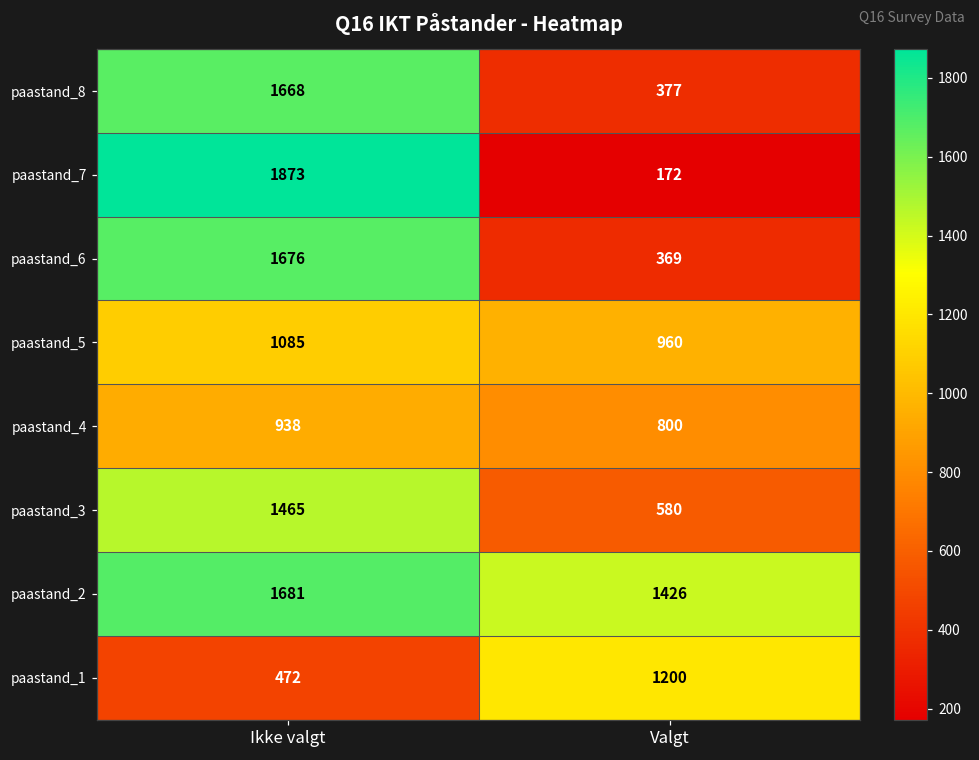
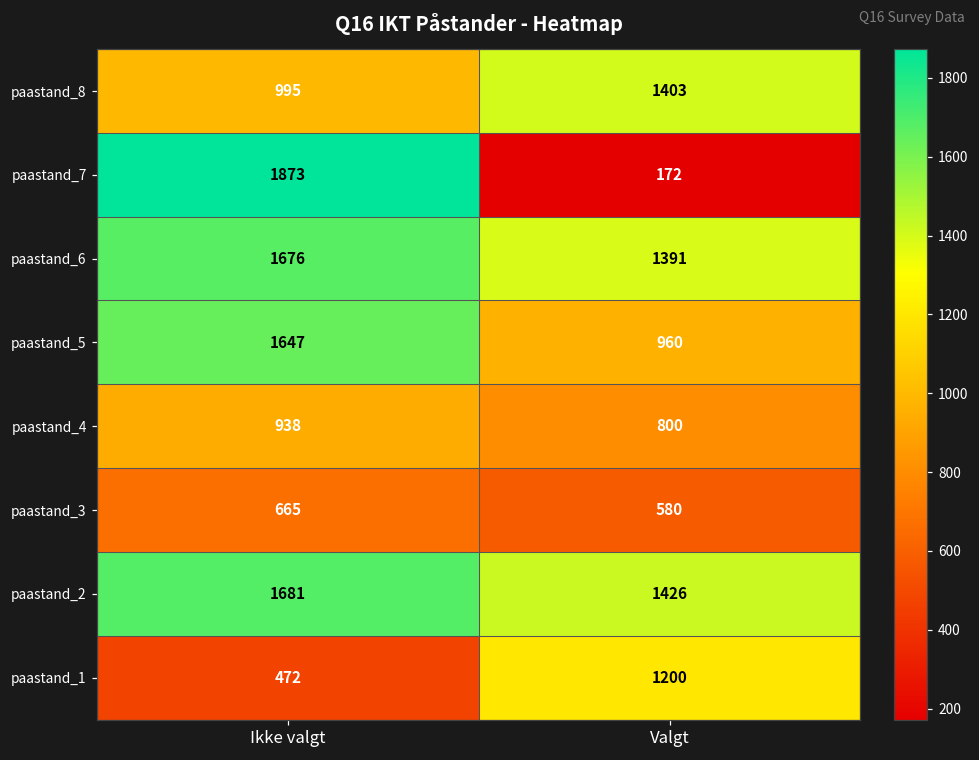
  {
    "paastand_8": {
-     "Ikke valgt": 1668,
-     "Valgt": 377
+     "Ikke valgt": 995,
+     "Valgt": 1403
    },
    "paastand_7": {
      "Ikke valgt": 1873,
      "Valgt": 172
    },
    "paastand_6": {
      "Ikke valgt": 1676,
-     "Valgt": 369
+     "Valgt": 1391
    },
    "paastand_5": {
-     "Ikke valgt": 1085,
+     "Ikke valgt": 1647,
      "Valgt": 960
    },
    "paastand_4": {
      "Ikke valgt": 938,
      "Valgt": 800
    },
    "paastand_3": {
-     "Ikke valgt": 1465,
+     "Ikke valgt": 665,
      "Valgt": 580
    },
    "paastand_2": {
      "Ikke valgt": 1681,
      "Valgt": 1426
    },
    "paastand_1": {
      "Ikke valgt": 472,
      "Valgt": 1200
    }
  }
